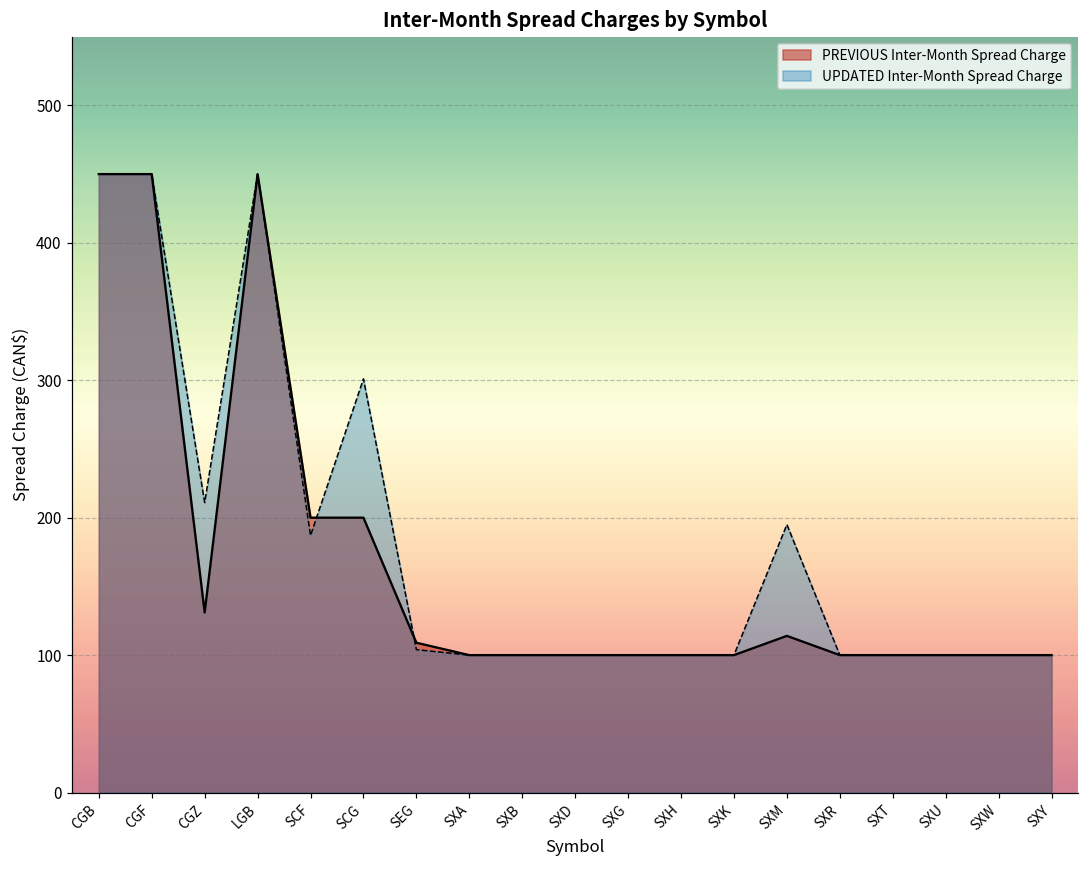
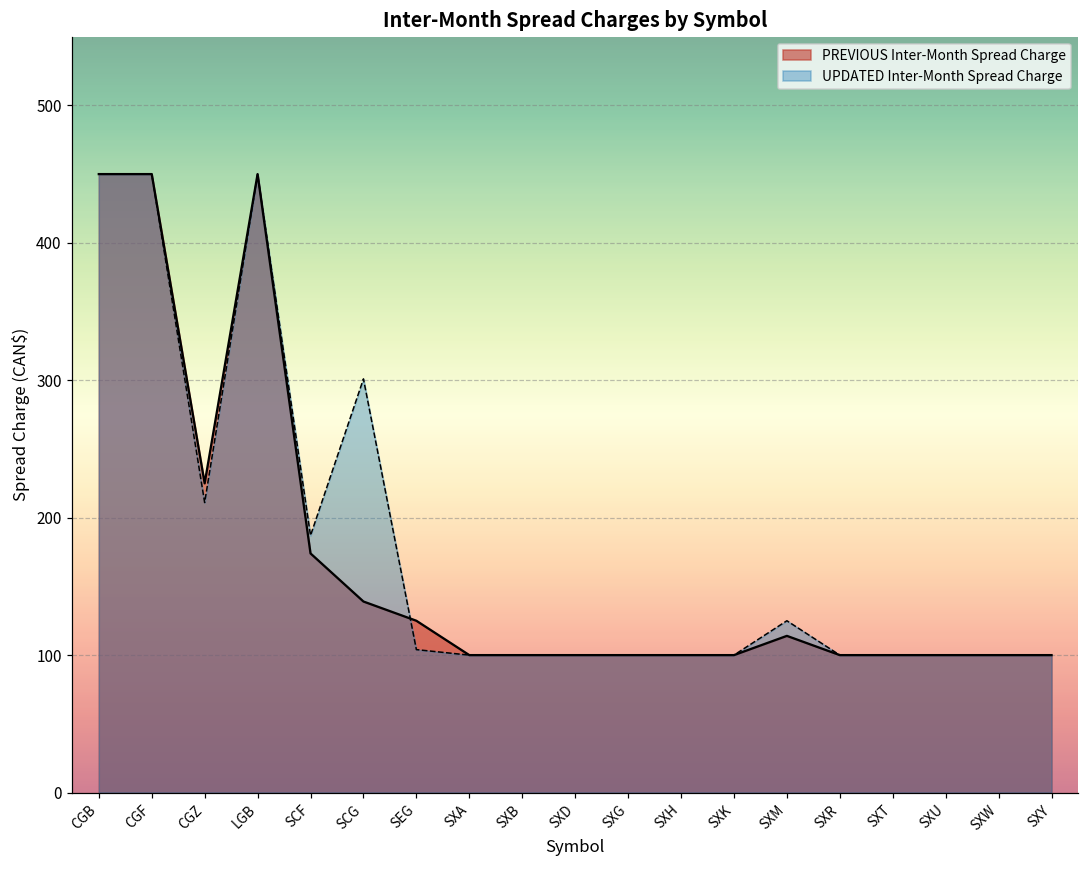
  {
    "PREVIOUS Inter-Month Spread Charge": {
-     "CGZ": 131,
-     "SCF": 200,
-     "SCG": 200,
-     "SEG": 109,
+     "CGZ": 225,
+     "SCF": 174,
+     "SCG": 139,
+     "SEG": 125,
      "SXM": 114
    },
    "UPDATED Inter-Month Spread Charge": {
      "CGZ": 211,
      "SCF": 187,
      "SCG": 301,
      "SEG": 104,
-     "SXM": 195
+     "SXM": 125
    }
  }
